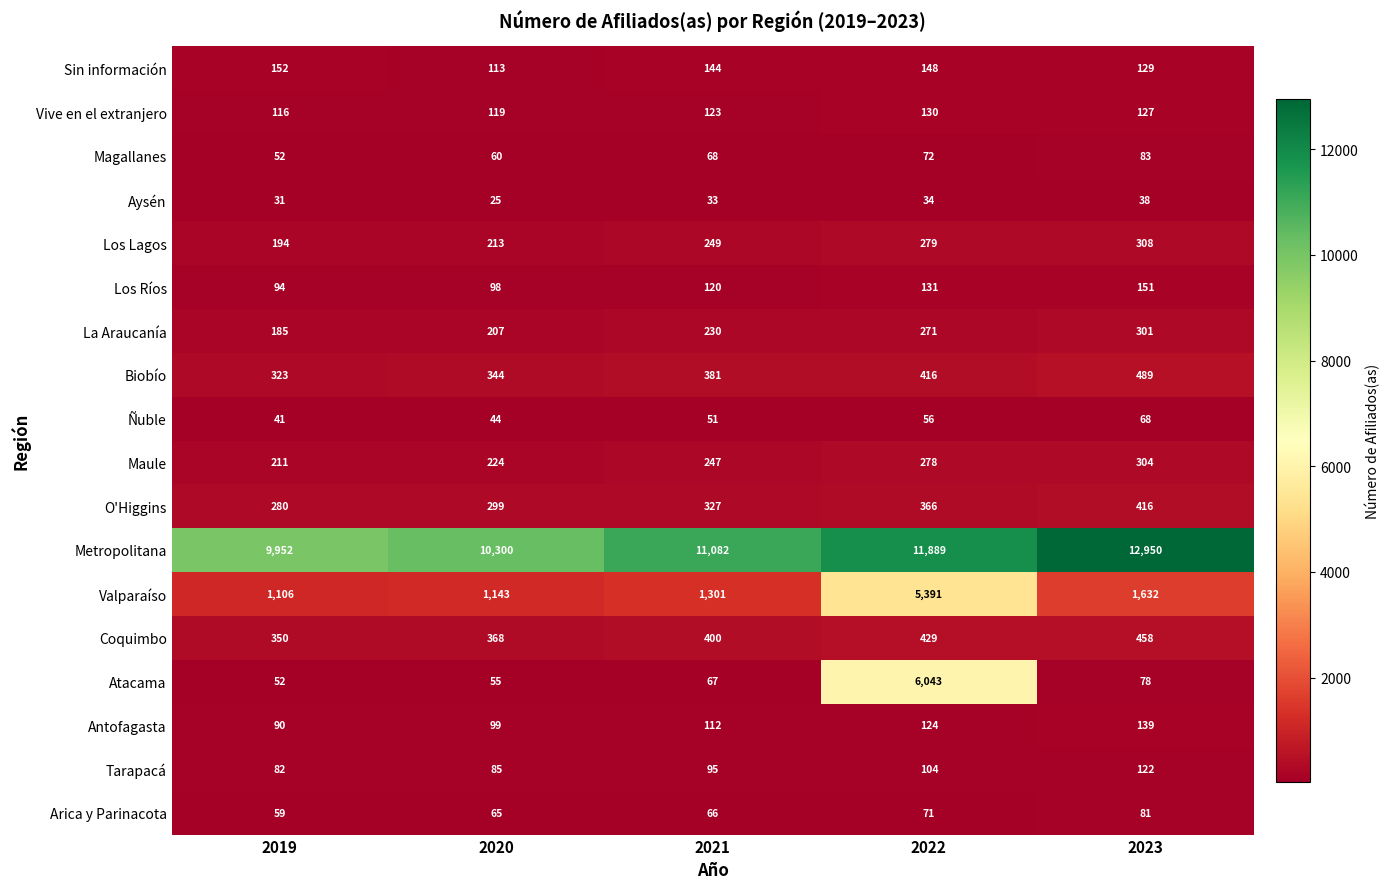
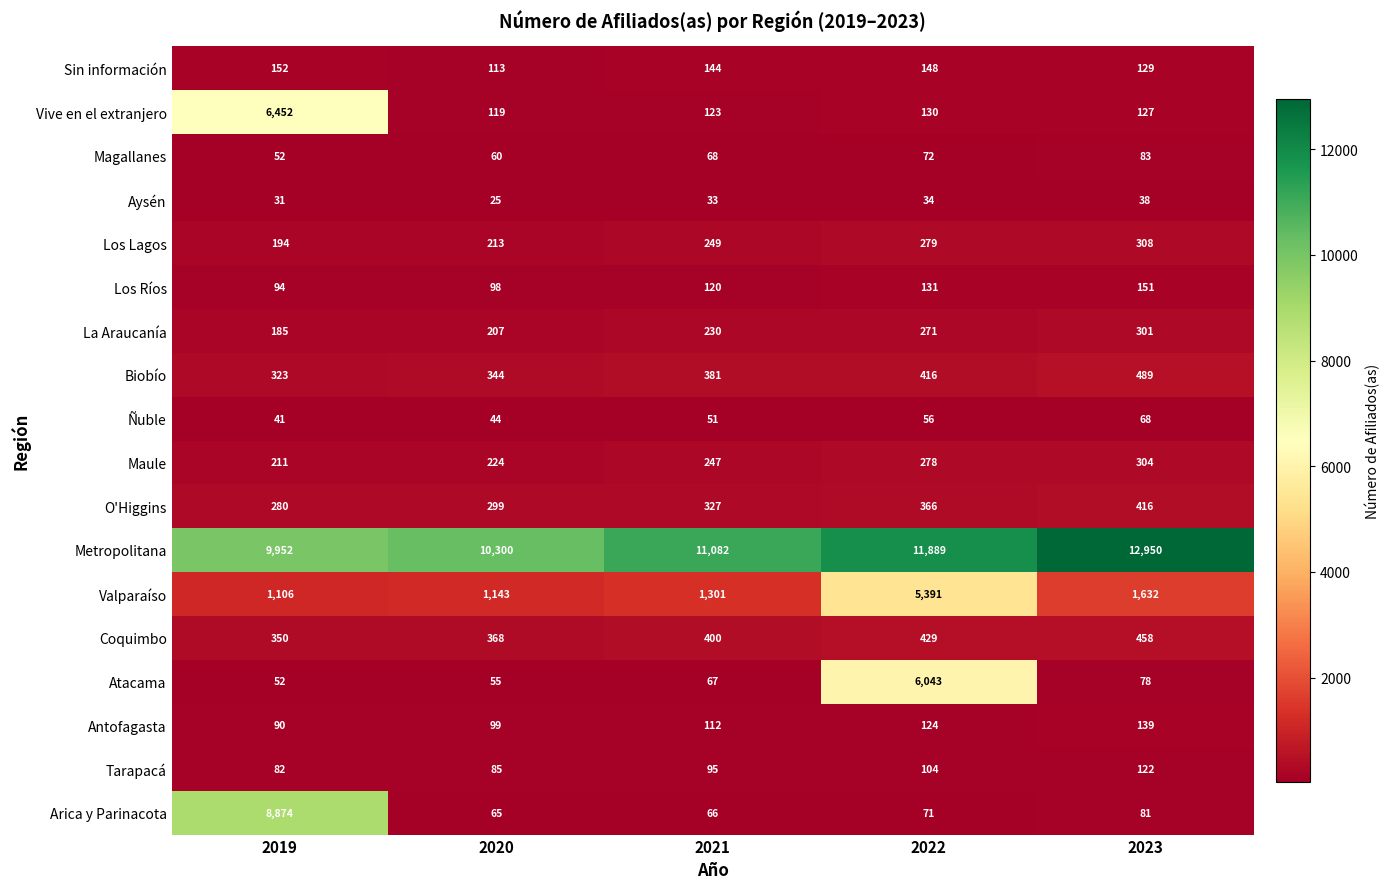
  {
    "Sin información": {
      "2019": "152",
      "2020": "113",
      "2021": "144",
      "2022": "148",
      "2023": "129"
    },
    "Vive en el extranjero": {
-     "2019": "116",
+     "2019": "6,452",
      "2020": "119",
      "2021": "123",
      "2022": "130",
      "2023": "127"
    },
    "Magallanes": {
      "2019": "52",
      "2020": "60",
      "2021": "68",
      "2022": "72",
      "2023": "83"
    },
    "Aysén": {
      "2019": "31",
      "2020": "25",
      "2021": "33",
      "2022": "34",
      "2023": "38"
    },
    "Los Lagos": {
      "2019": "194",
      "2020": "213",
      "2021": "249",
      "2022": "279",
      "2023": "308"
    },
    "Los Ríos": {
      "2019": "94",
      "2020": "98",
      "2021": "120",
      "2022": "131",
      "2023": "151"
    },
    "La Araucanía": {
      "2019": "185",
      "2020": "207",
      "2021": "230",
      "2022": "271",
      "2023": "301"
    },
    "Biobío": {
      "2019": "323",
      "2020": "344",
      "2021": "381",
      "2022": "416",
      "2023": "489"
    },
    "Ñuble": {
      "2019": "41",
      "2020": "44",
      "2021": "51",
      "2022": "56",
      "2023": "68"
    },
    "Maule": {
      "2019": "211",
      "2020": "224",
      "2021": "247",
      "2022": "278",
      "2023": "304"
    },
    "O'Higgins": {
      "2019": "280",
      "2020": "299",
      "2021": "327",
      "2022": "366",
      "2023": "416"
    },
    "Metropolitana": {
      "2019": "9,952",
      "2020": "10,300",
      "2021": "11,082",
      "2022": "11,889",
      "2023": "12,950"
    },
    "Valparaíso": {
      "2019": "1,106",
      "2020": "1,143",
      "2021": "1,301",
      "2022": "5,391",
      "2023": "1,632"
    },
    "Coquimbo": {
      "2019": "350",
      "2020": "368",
      "2021": "400",
      "2022": "429",
      "2023": "458"
    },
    "Atacama": {
      "2019": "52",
      "2020": "55",
      "2021": "67",
      "2022": "6,043",
      "2023": "78"
    },
    "Antofagasta": {
      "2019": "90",
      "2020": "99",
      "2021": "112",
      "2022": "124",
      "2023": "139"
    },
    "Tarapacá": {
      "2019": "82",
      "2020": "85",
      "2021": "95",
      "2022": "104",
      "2023": "122"
    },
    "Arica y Parinacota": {
-     "2019": "59",
+     "2019": "8,874",
      "2020": "65",
      "2021": "66",
      "2022": "71",
      "2023": "81"
    }
  }
